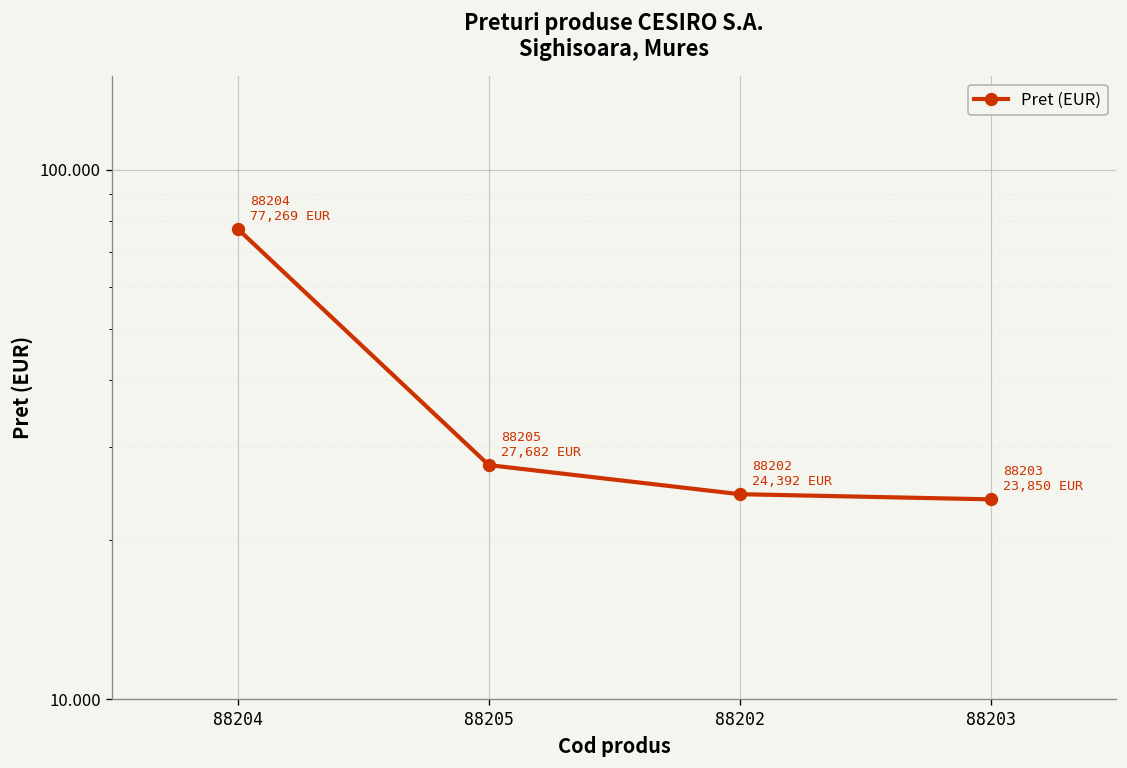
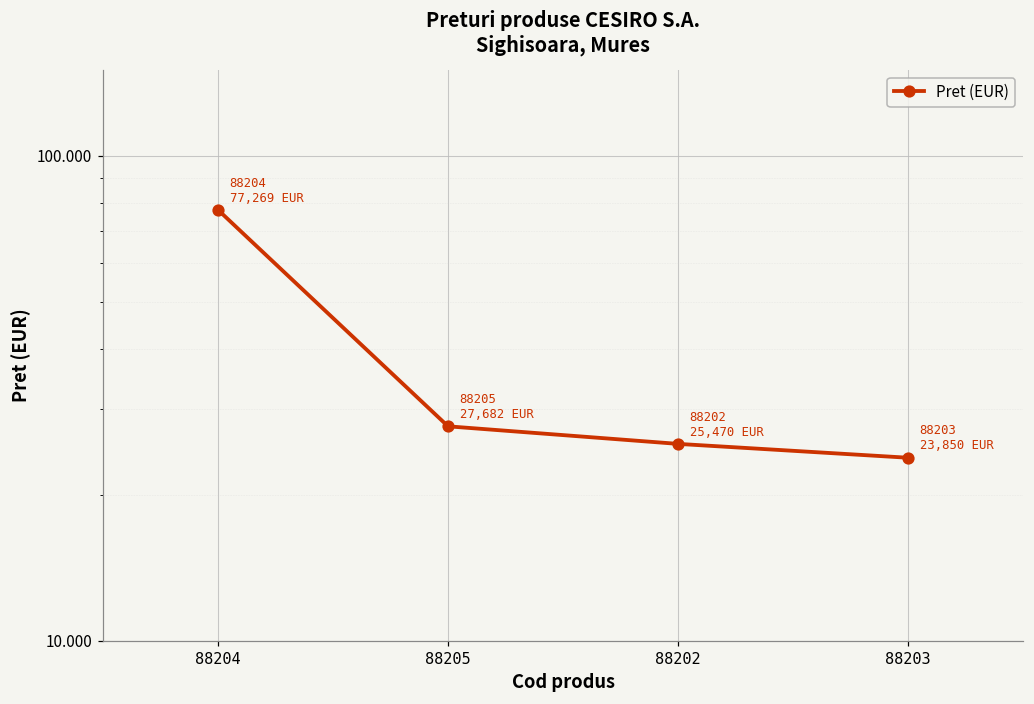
  {
    "88204": "77,269",
    "88205": "27,682",
-   "88202": "24,392",
+   "88202": "25,470",
    "88203": "23,850"
  }
